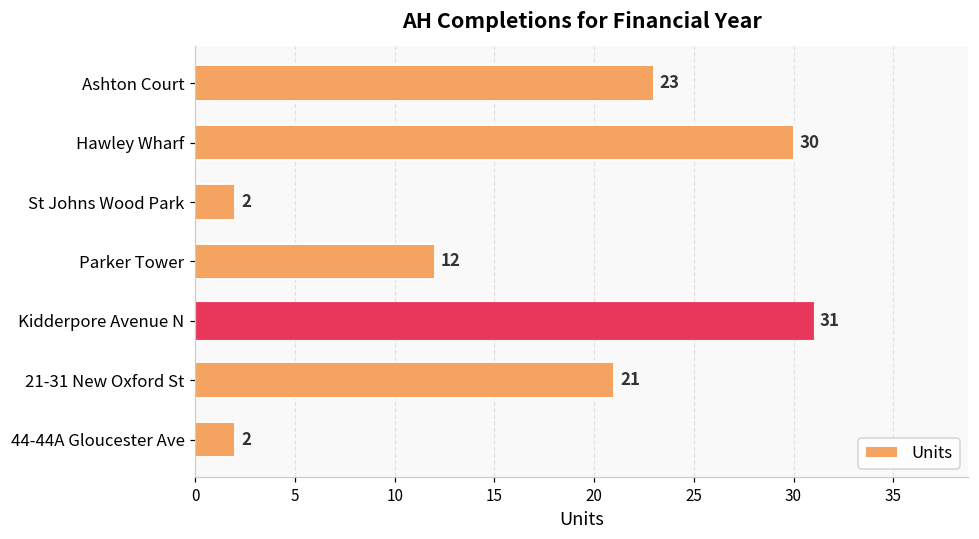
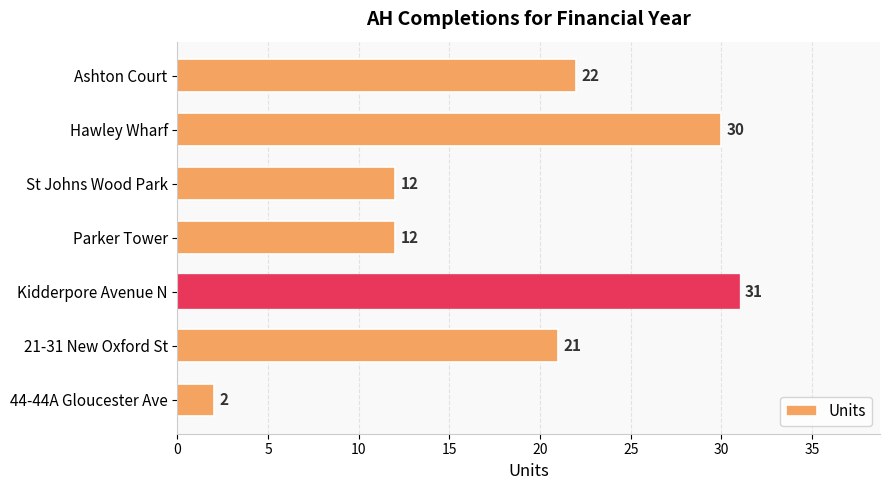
  {
-   "Ashton Court": 23,
+   "Ashton Court": 22,
    "Hawley Wharf": 30,
-   "St Johns Wood Park": 2,
+   "St Johns Wood Park": 12,
    "Parker Tower": 12,
    "Kidderpore Avenue N": 31,
    "21-31 New Oxford St": 21,
    "44-44A Gloucester Ave": 2
  }
